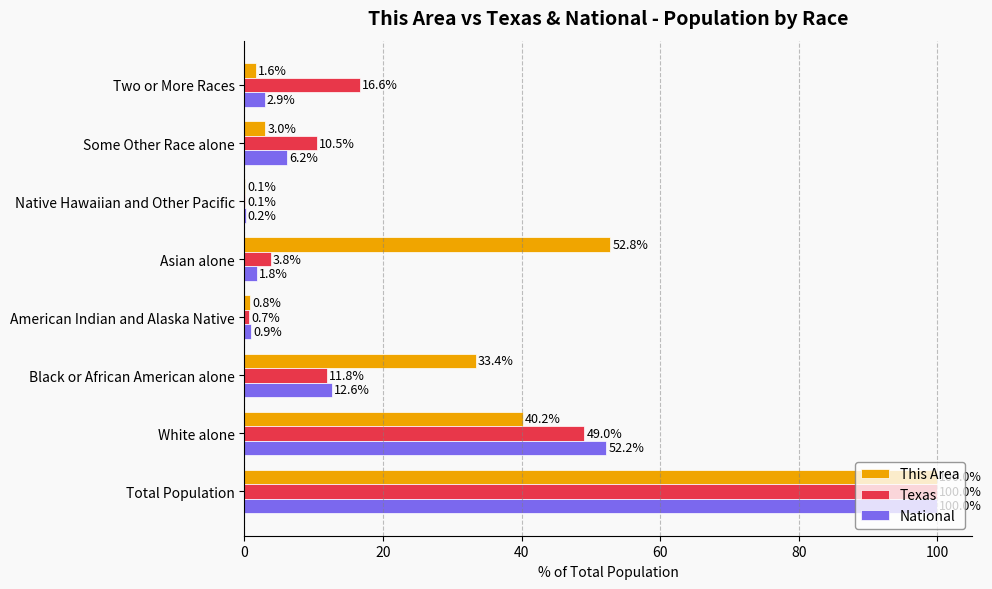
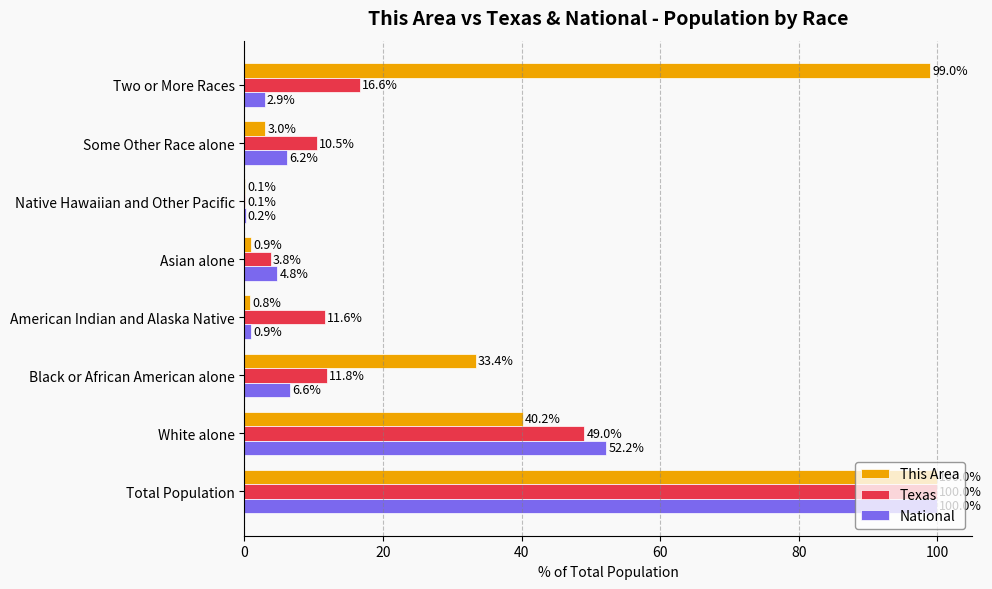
  {
    "This Area": {
-     "Two or More Races": "1.6%",
+     "Two or More Races": "99.0%",
      "Some Other Race alone": "3.0%",
      "Native Hawaiian and Other Pacific": "0.1%",
-     "Asian alone": "52.8%",
+     "Asian alone": "0.9%",
      "American Indian and Alaska Native": "0.8%",
      "Black or African American alone": "33.4%",
      "White alone": "40.2%"
    },
    "Texas": {
      "Two or More Races": "16.6%",
      "Some Other Race alone": "10.5%",
      "Native Hawaiian and Other Pacific": "0.1%",
      "Asian alone": "3.8%",
-     "American Indian and Alaska Native": "0.7%",
+     "American Indian and Alaska Native": "11.6%",
      "Black or African American alone": "11.8%",
      "White alone": "49.0%"
    },
    "National": {
      "Two or More Races": "2.9%",
      "Some Other Race alone": "6.2%",
      "Native Hawaiian and Other Pacific": "0.2%",
-     "Asian alone": "1.8%",
+     "Asian alone": "4.8%",
      "American Indian and Alaska Native": "0.9%",
-     "Black or African American alone": "12.6%",
+     "Black or African American alone": "6.6%",
      "White alone": "52.2%"
    }
  }
